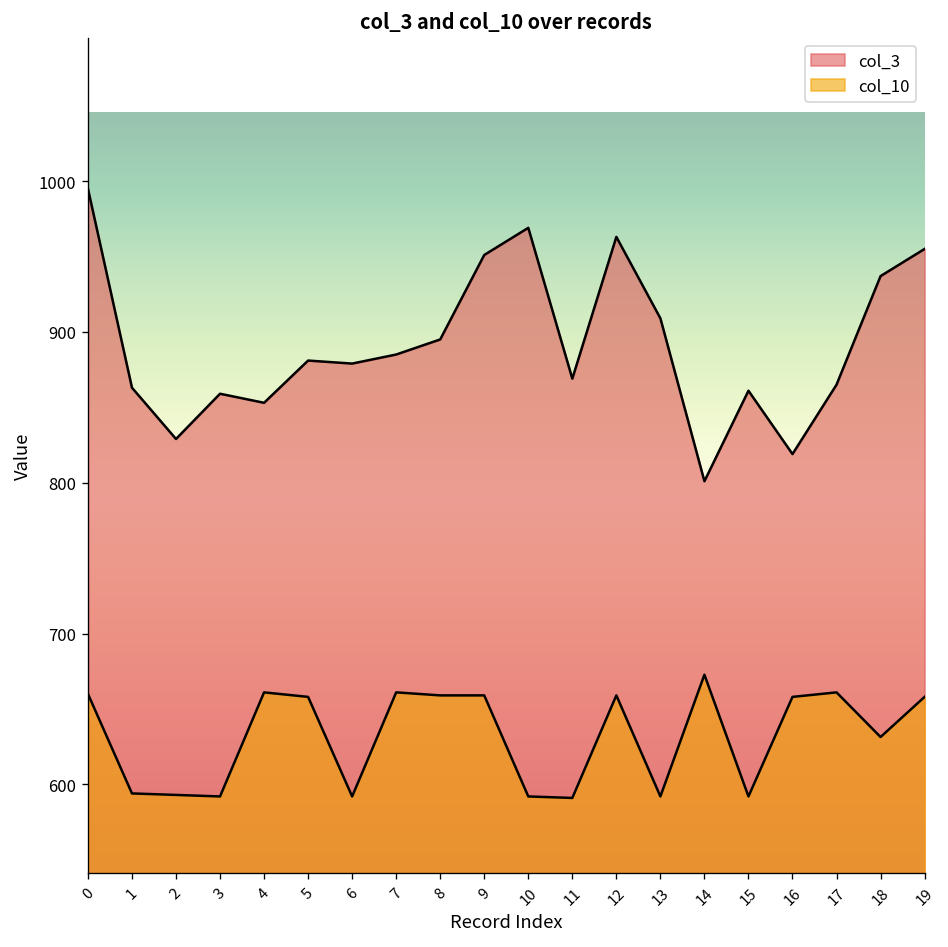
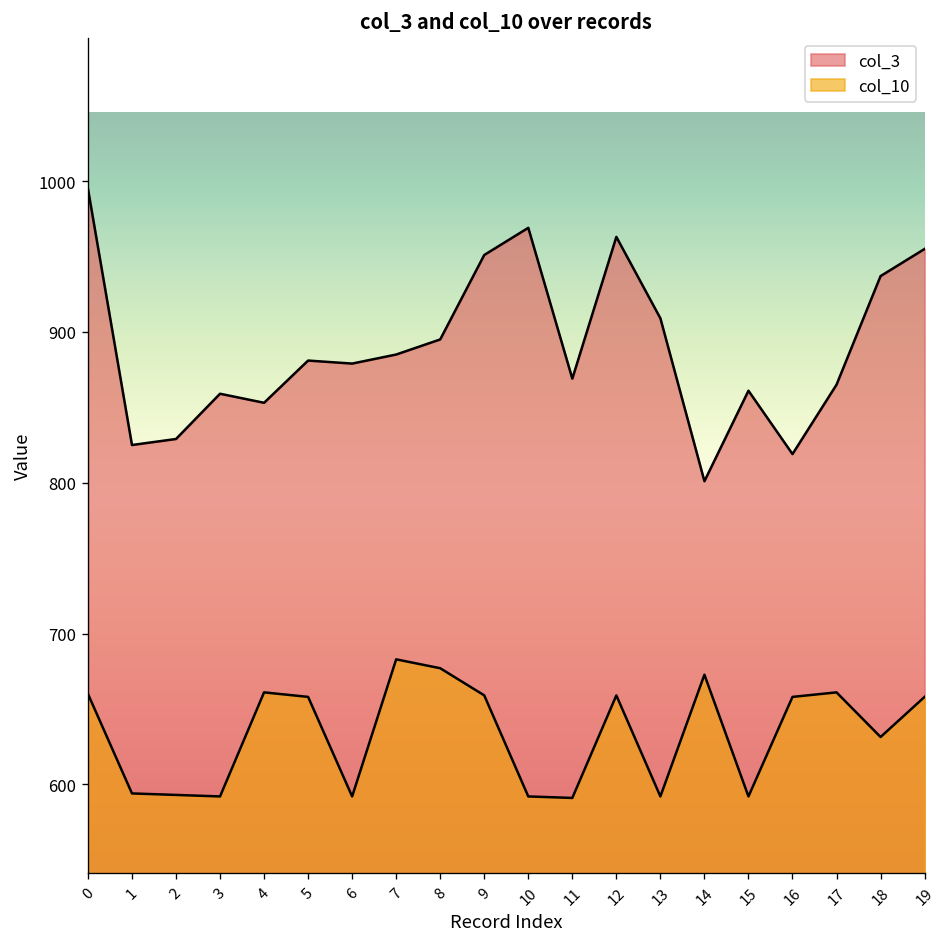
  {
    "col_3": {
      "0": 995,
-     "1": 863,
+     "1": 825,
      "2": 829,
      "3": 859,
      "4": 853,
      "5": 881,
      "6": 879,
      "7": 885,
      "8": 895,
      "9": 951,
      "10": 969,
      "11": 869,
      "12": 963,
      "13": 909,
      "14": 801,
      "15": 861,
      "16": 819,
      "17": 865,
      "18": 937,
      "19": 955
    },
    "col_10": {
      "0": 660,
      "1": 594,
      "2": 593,
      "3": 592,
      "4": 661,
      "5": 658,
      "6": 592,
-     "7": 661,
-     "8": 659,
+     "7": 683,
+     "8": 677,
      "9": 659,
      "10": 592,
      "11": 591,
      "12": 659,
      "13": 592,
      "14": 673,
      "15": 592,
      "16": 658,
      "17": 661,
      "18": 631,
      "19": 658
    }
  }
